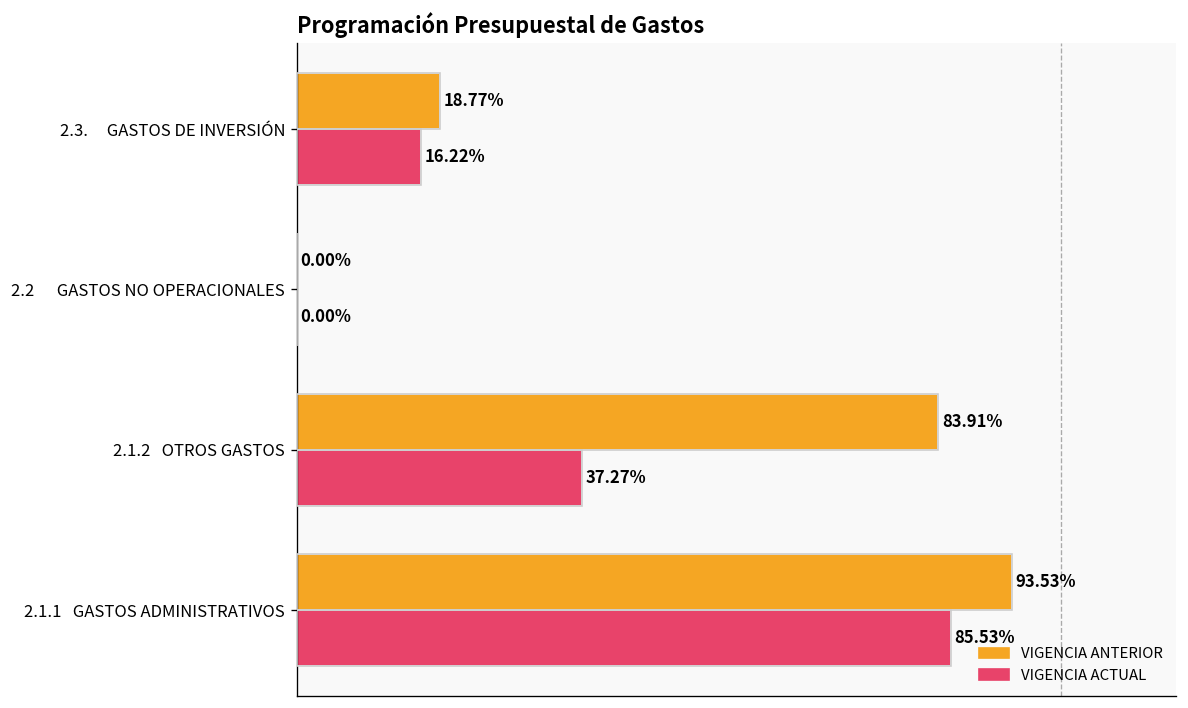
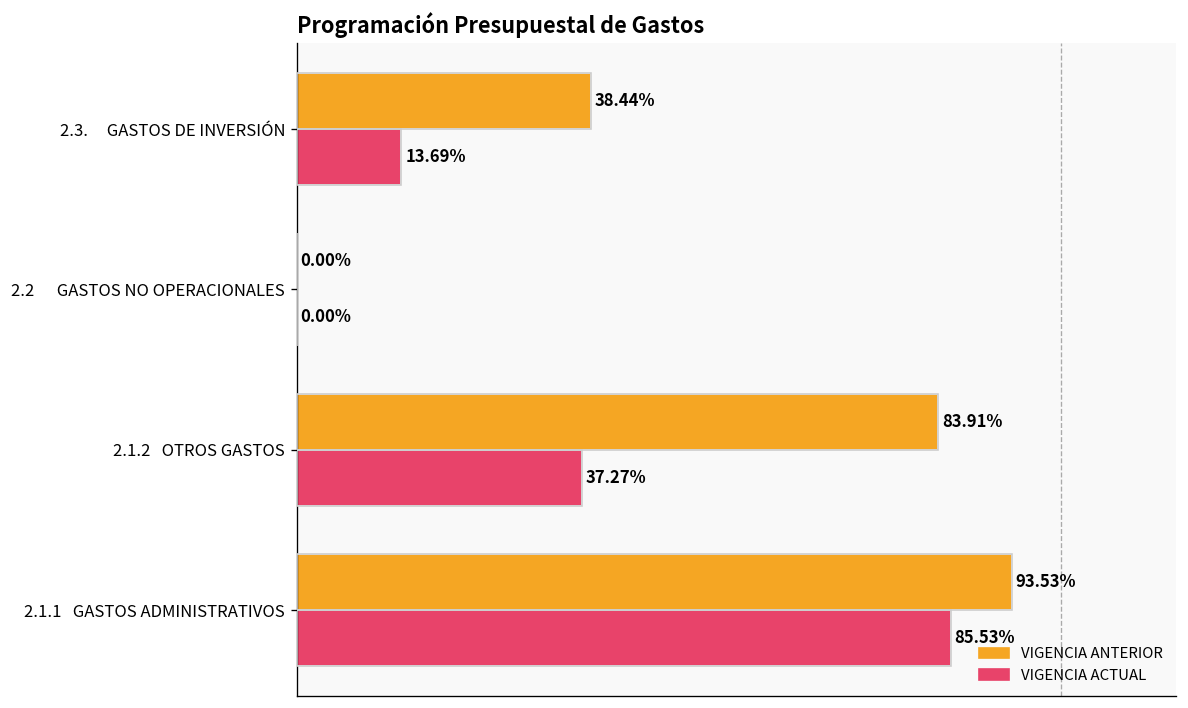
  {
    "VIGENCIA ANTERIOR": {
-     "2.3. GASTOS DE INVERSIÓN": "18.77%",
+     "2.3. GASTOS DE INVERSIÓN": "38.44%",
      "2.2 GASTOS NO OPERACIONALES": "0.00%",
      "2.1.2 OTROS GASTOS": "83.91%",
      "2.1.1 GASTOS ADMINISTRATIVOS": "93.53%"
    },
    "VIGENCIA ACTUAL": {
-     "2.3. GASTOS DE INVERSIÓN": "16.22%",
+     "2.3. GASTOS DE INVERSIÓN": "13.69%",
      "2.2 GASTOS NO OPERACIONALES": "0.00%",
      "2.1.2 OTROS GASTOS": "37.27%",
      "2.1.1 GASTOS ADMINISTRATIVOS": "85.53%"
    }
  }
